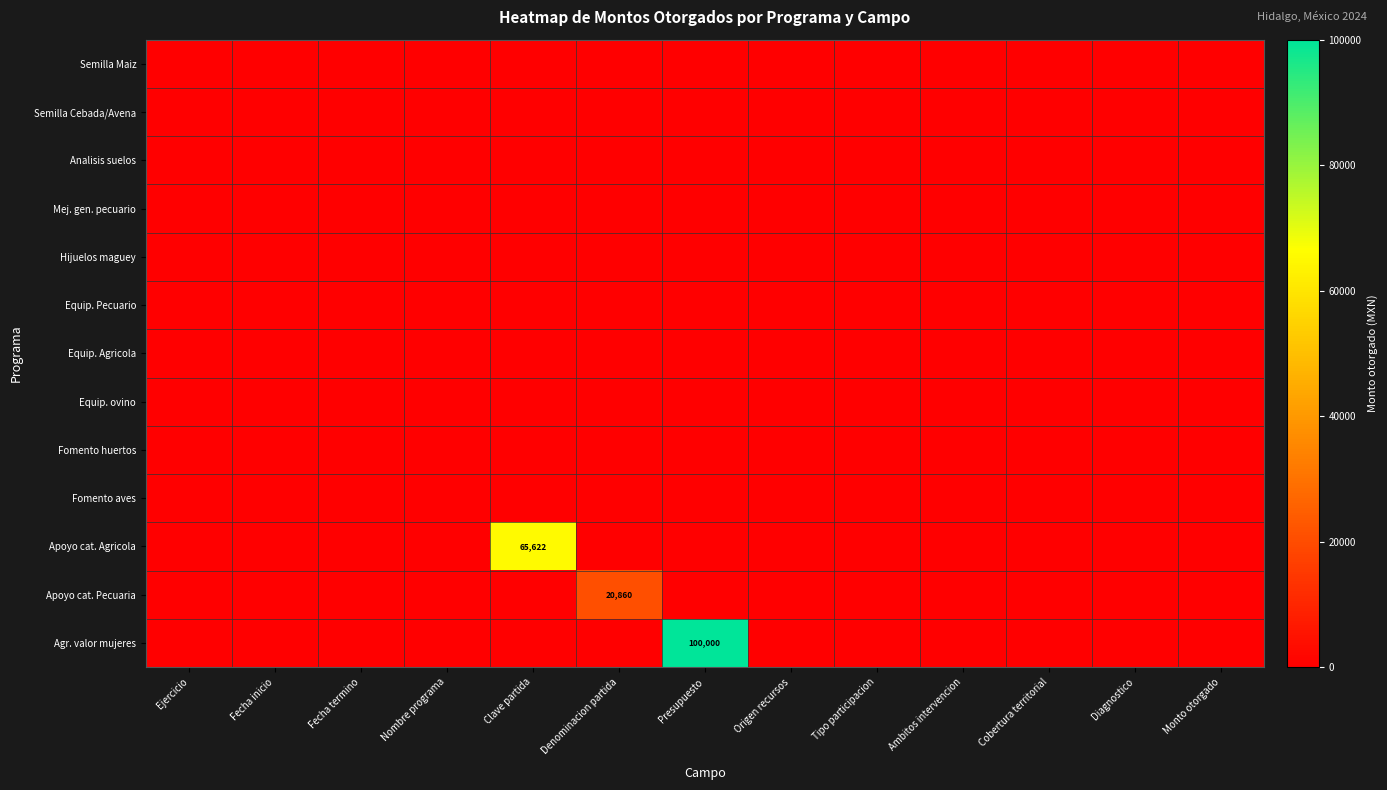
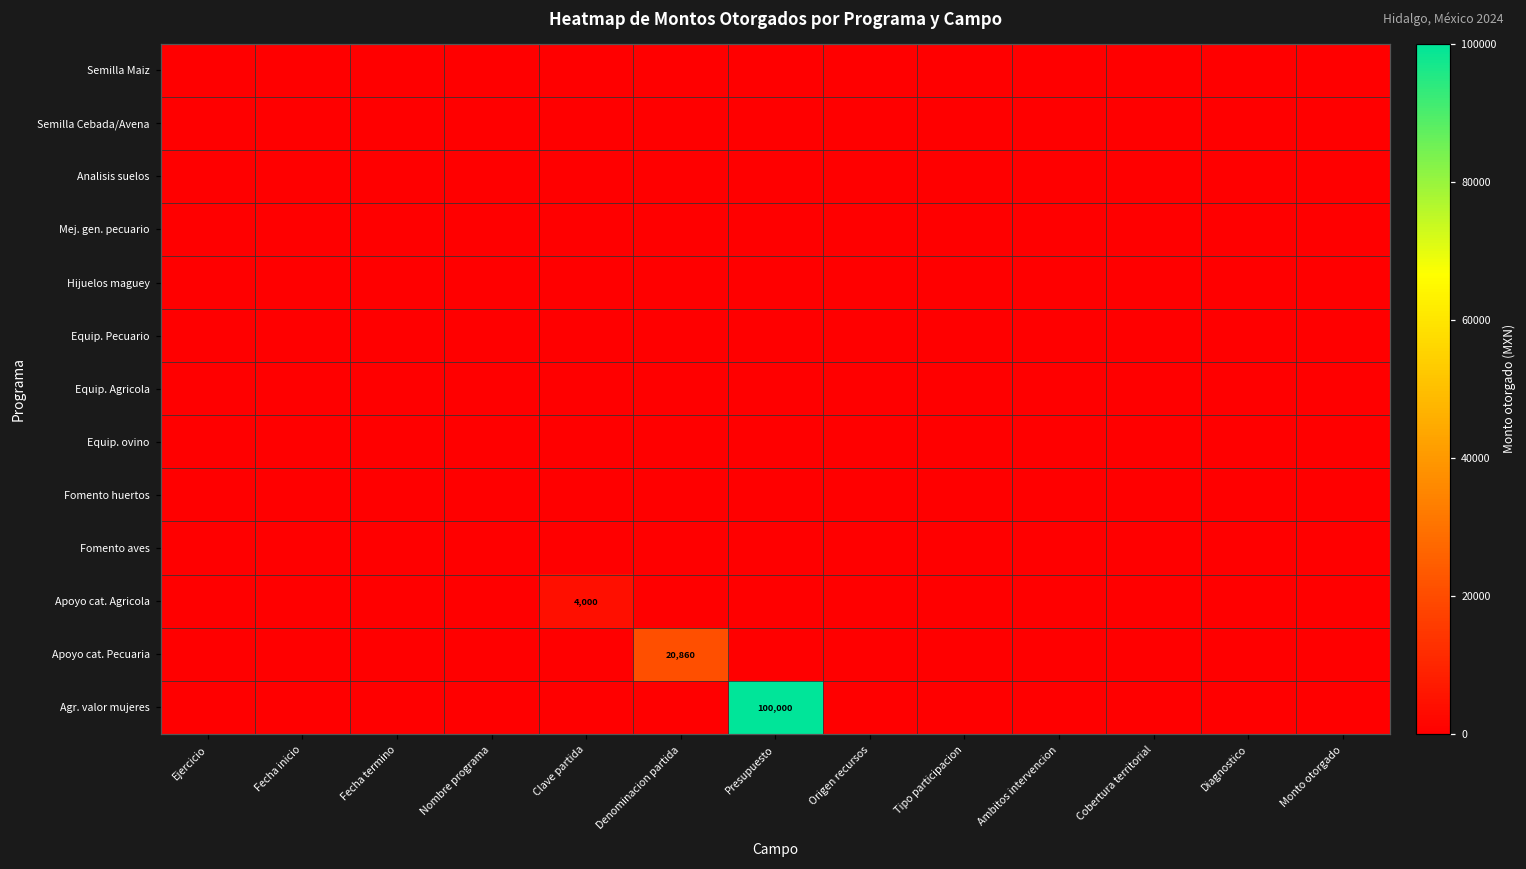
  {
    "Apoyo cat. Agricola": {
-     "Clave partida": "65,622"
+     "Clave partida": "4,000"
    },
    "Apoyo cat. Pecuaria": {
      "Denominacion partida": "20,860"
    },
    "Agr. valor mujeres": {
      "Presupuesto": "100,000"
    }
  }
